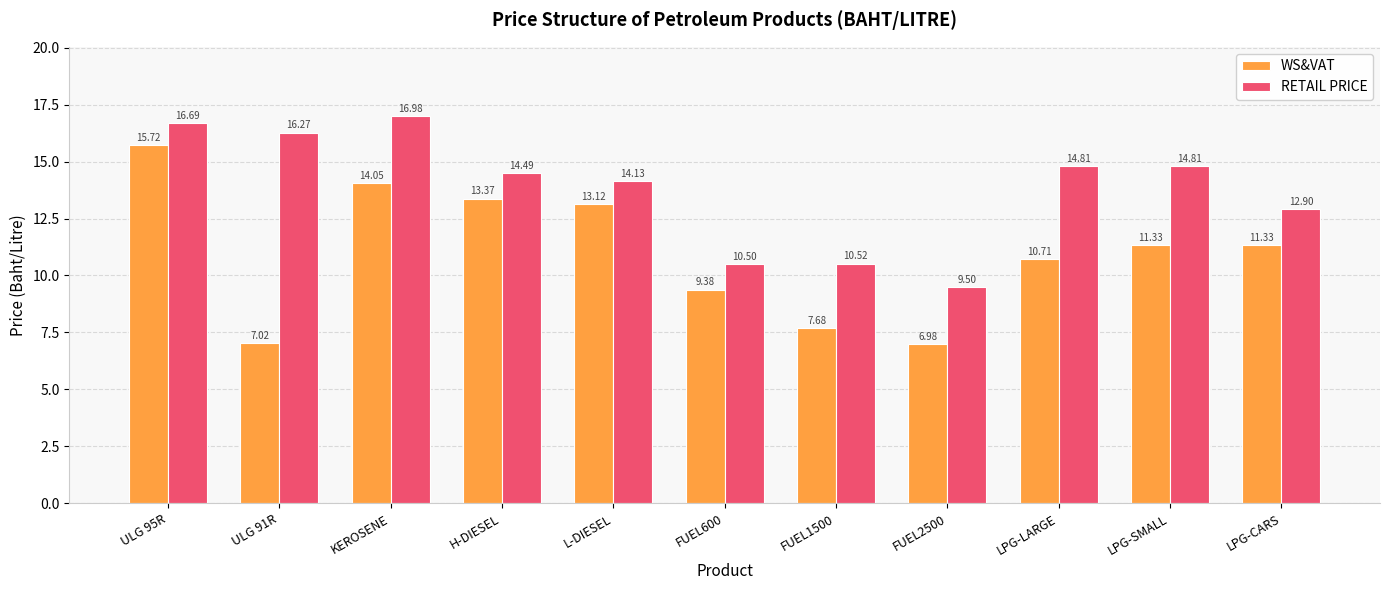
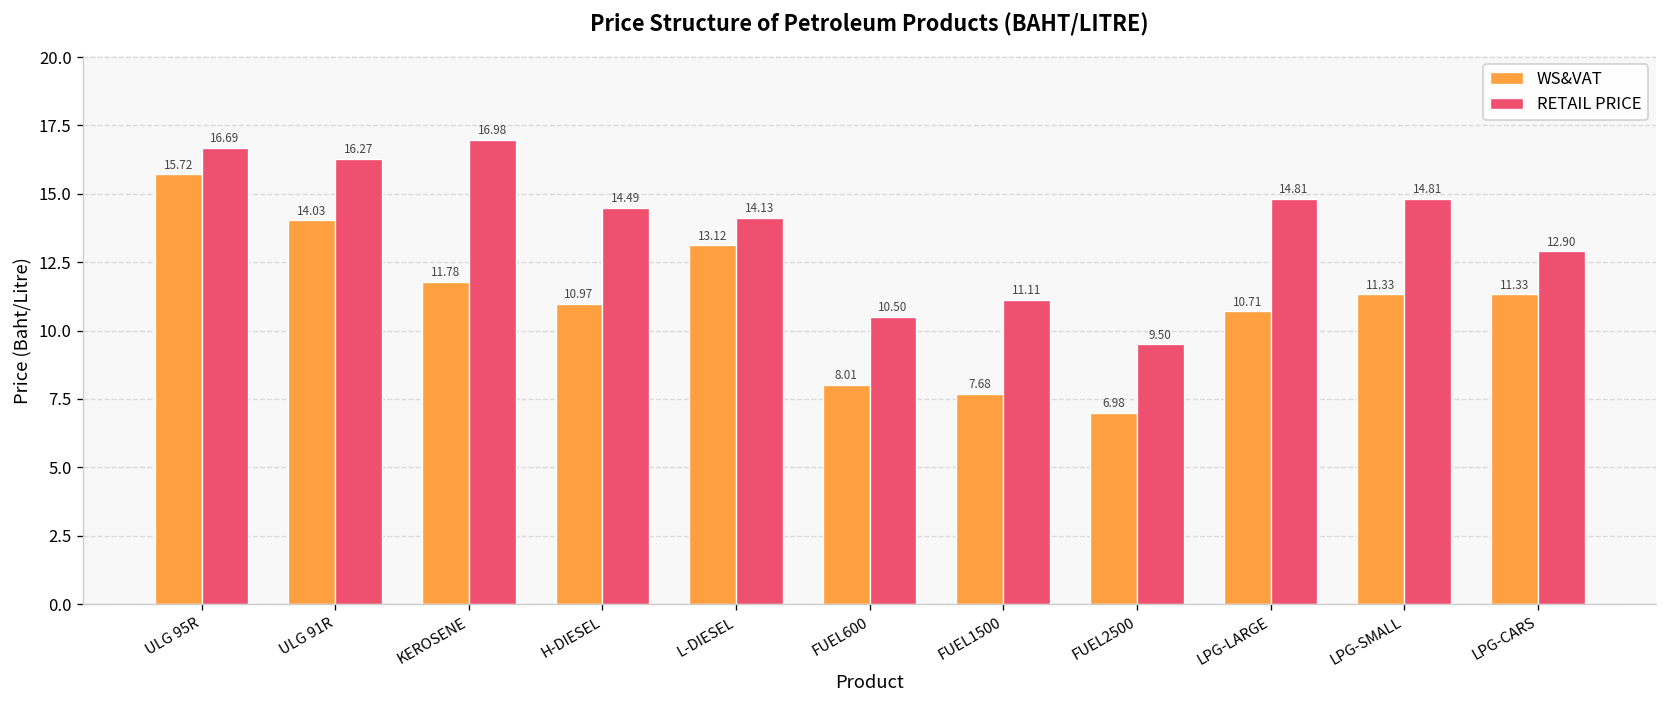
  {
    "WS&VAT": {
      "ULG 95R": 15.72,
-     "ULG 91R": 7.02,
-     "KEROSENE": 14.05,
-     "H-DIESEL": 13.37,
+     "ULG 91R": 14.03,
+     "KEROSENE": 11.78,
+     "H-DIESEL": 10.97,
      "L-DIESEL": 13.12,
-     "FUEL600": 9.38,
+     "FUEL600": 8.01,
      "FUEL1500": 7.68,
      "FUEL2500": 6.98,
      "LPG-LARGE": 10.71,
      "LPG-SMALL": 11.33,
      "LPG-CARS": 11.33
    },
    "RETAIL PRICE": {
      "ULG 95R": 16.69,
      "ULG 91R": 16.27,
      "KEROSENE": 16.98,
      "H-DIESEL": 14.49,
      "L-DIESEL": 14.13,
      "FUEL600": 10.50,
-     "FUEL1500": 10.52,
+     "FUEL1500": 11.11,
      "FUEL2500": 9.50,
      "LPG-LARGE": 14.81,
      "LPG-SMALL": 14.81,
      "LPG-CARS": 12.90
    }
  }
